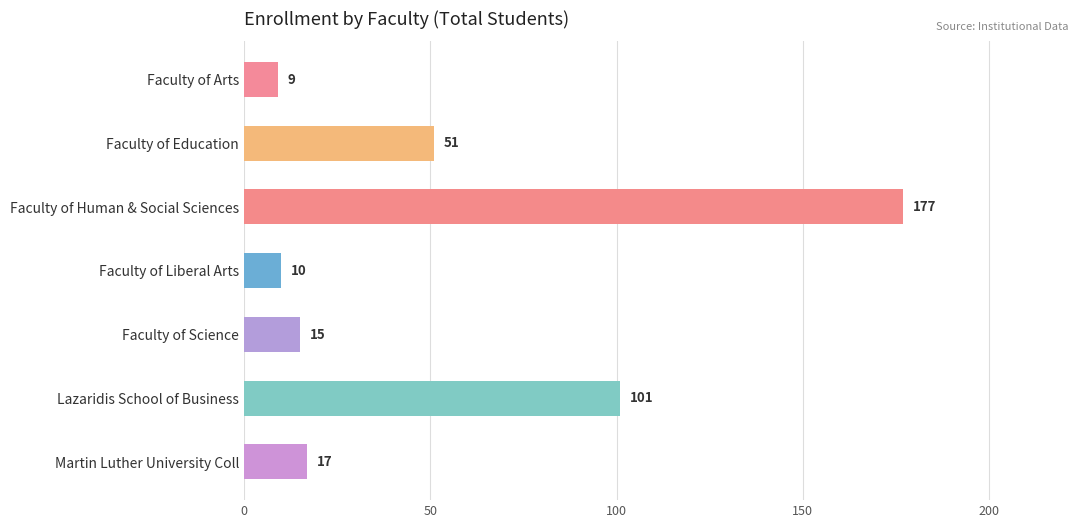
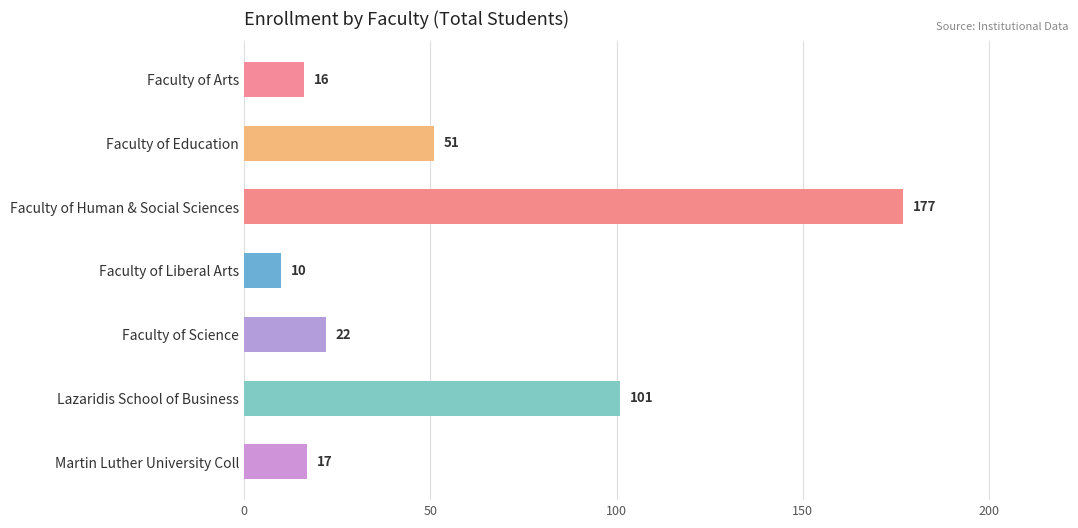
  {
-   "Faculty of Arts": 9,
+   "Faculty of Arts": 16,
    "Faculty of Education": 51,
    "Faculty of Human & Social Sciences": 177,
    "Faculty of Liberal Arts": 10,
-   "Faculty of Science": 15,
+   "Faculty of Science": 22,
    "Lazaridis School of Business": 101,
    "Martin Luther University Coll": 17
  }
